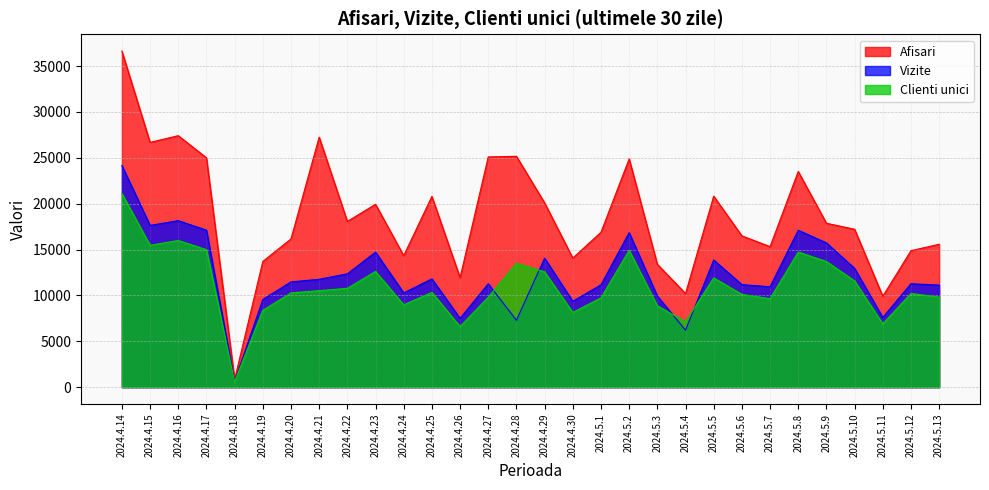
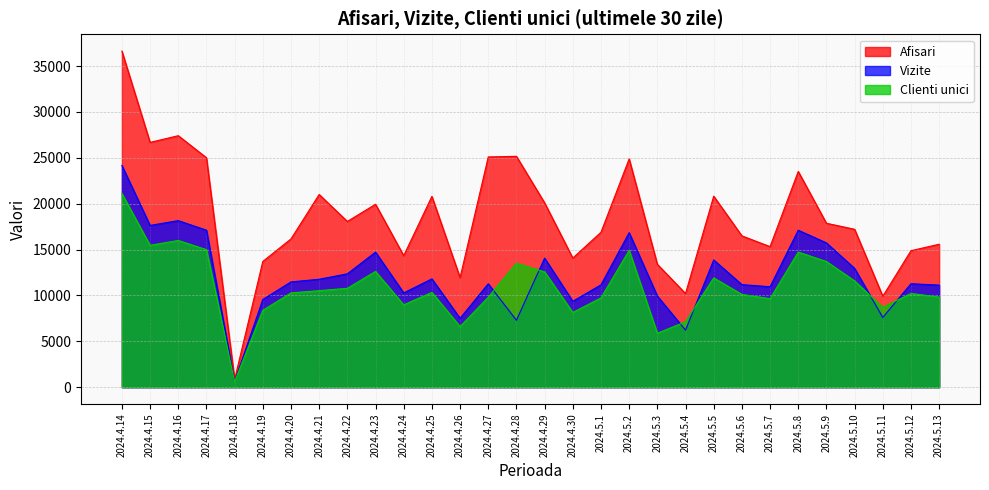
  {
    "Afisari": {
      "2024.4.14": 37000,
      "2024.4.15": 27000,
      "2024.4.16": 27000,
      "2024.4.17": 25000,
      "2024.4.19": 14000,
      "2024.4.20": 16000,
-     "2024.4.21": 27000,
+     "2024.4.21": 21000,
      "2024.4.22": 18000,
      "2024.4.23": 20000,
      "2024.4.24": 14000,
      "2024.4.25": 21000,
      "2024.4.26": 12000,
      "2024.4.27": 25000,
      "2024.4.28": 25000,
      "2024.4.29": 20000,
      "2024.4.30": 14000,
      "2024.5.1": 17000,
      "2024.5.2": 25000,
      "2024.5.3": 13000,
      "2024.5.4": 10000,
      "2024.5.5": 21000,
      "2024.5.6": 16000,
      "2024.5.7": 15000,
      "2024.5.8": 24000,
      "2024.5.9": 18000,
      "2024.5.10": 17000,
      "2024.5.11": 10000,
      "2024.5.12": 15000,
      "2024.5.13": 16000
    },
    "Vizite": {
      "2024.4.14": 24000,
      "2024.4.15": 18000,
      "2024.4.16": 18000,
      "2024.4.17": 17000,
      "2024.4.19": 10000,
      "2024.4.20": 11000,
      "2024.4.21": 12000,
      "2024.4.22": 12000,
      "2024.4.23": 15000,
      "2024.4.24": 10000,
      "2024.4.25": 12000,
      "2024.4.26": 8000,
      "2024.4.27": 11000,
      "2024.4.28": 7000,
      "2024.4.29": 14000,
      "2024.4.30": 9000,
      "2024.5.1": 11000,
      "2024.5.2": 17000,
      "2024.5.3": 10000,
      "2024.5.4": 6000,
      "2024.5.5": 14000,
      "2024.5.6": 11000,
      "2024.5.7": 11000,
      "2024.5.8": 17000,
      "2024.5.9": 16000,
      "2024.5.10": 13000,
      "2024.5.11": 8000,
      "2024.5.12": 11000,
      "2024.5.13": 11000
    },
    "Clienti unici": {
      "2024.4.14": 21000,
      "2024.4.15": 15000,
      "2024.4.16": 16000,
      "2024.4.17": 15000,
      "2024.4.19": 8000,
      "2024.4.20": 10000,
      "2024.4.21": 11000,
      "2024.4.22": 11000,
      "2024.4.23": 13000,
      "2024.4.24": 9000,
      "2024.4.25": 10000,
      "2024.4.26": 7000,
      "2024.4.27": 10000,
      "2024.4.28": 14000,
      "2024.4.29": 13000,
      "2024.4.30": 8000,
      "2024.5.1": 10000,
      "2024.5.2": 15000,
-     "2024.5.3": 9000,
+     "2024.5.3": 6000,
      "2024.5.4": 7000,
      "2024.5.5": 12000,
      "2024.5.6": 10000,
      "2024.5.7": 10000,
      "2024.5.8": 15000,
      "2024.5.9": 14000,
      "2024.5.10": 12000,
-     "2024.5.11": 7000,
+     "2024.5.11": 9000,
      "2024.5.12": 10000,
      "2024.5.13": 10000
    }
  }
